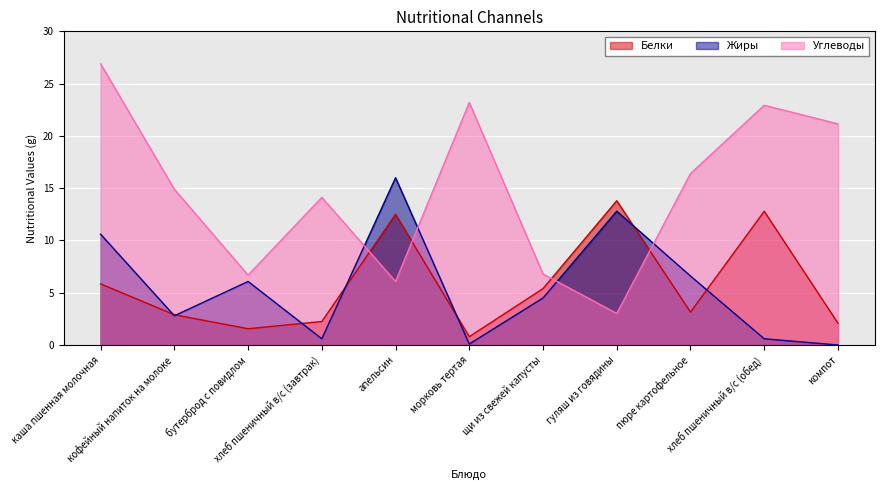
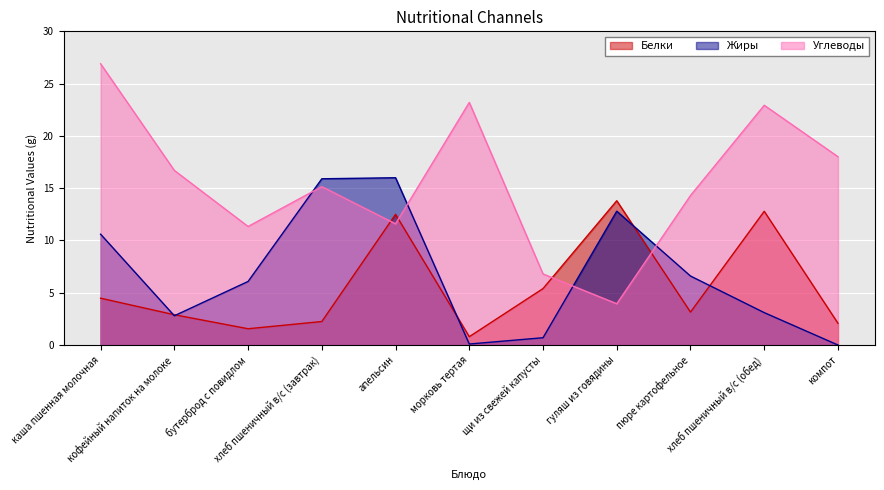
  {
    "Белки": {
-     "каша пшенная молочная": 5.9,
+     "каша пшенная молочная": 4.5,
      "бутерброд с повидлом": 1.6,
      "хлеб пшеничный в/с (завтрак)": 2.3,
      "апельсин": 12.5,
      "морковь тертая": 0.8,
      "щи из свежей капусты": 5.4,
      "гуляш из говядины": 13.8,
      "пюре картофельное": 3.2,
      "хлеб пшеничный в/с (обед)": 12.8,
      "компот": 2.1
    },
    "Жиры": {
      "каша пшенная молочная": 10.6,
      "бутерброд с повидлом": 6.1,
-     "хлеб пшеничный в/с (завтрак)": 0.6,
+     "хлеб пшеничный в/с (завтрак)": 15.9,
      "апельсин": 16.0,
      "морковь тертая": 0.1,
-     "щи из свежей капусты": 4.5,
+     "щи из свежей капусты": 0.7,
      "гуляш из говядины": 12.8,
      "пюре картофельное": 6.6,
-     "хлеб пшеничный в/с (обед)": 0.6,
+     "хлеб пшеничный в/с (обед)": 3.1,
      "компот": 0.0
    },
    "Углеводы": {
      "каша пшенная молочная": 26.9,
-     "кофейный напиток на молоке": 14.9,
-     "бутерброд с повидлом": 6.7,
-     "хлеб пшеничный в/с (завтрак)": 14.1,
-     "апельсин": 6.1,
+     "кофейный напиток на молоке": 16.7,
+     "бутерброд с повидлом": 11.3,
+     "хлеб пшеничный в/с (завтрак)": 15.2,
+     "апельсин": 11.6,
      "морковь тертая": 23.2,
      "щи из свежей капусты": 6.8,
-     "гуляш из говядины": 3.0,
-     "пюре картофельное": 16.4,
+     "гуляш из говядины": 4.0,
+     "пюре картофельное": 14.3,
      "хлеб пшеничный в/с (обед)": 22.9,
-     "компот": 21.2
+     "компот": 18.0
    }
  }
